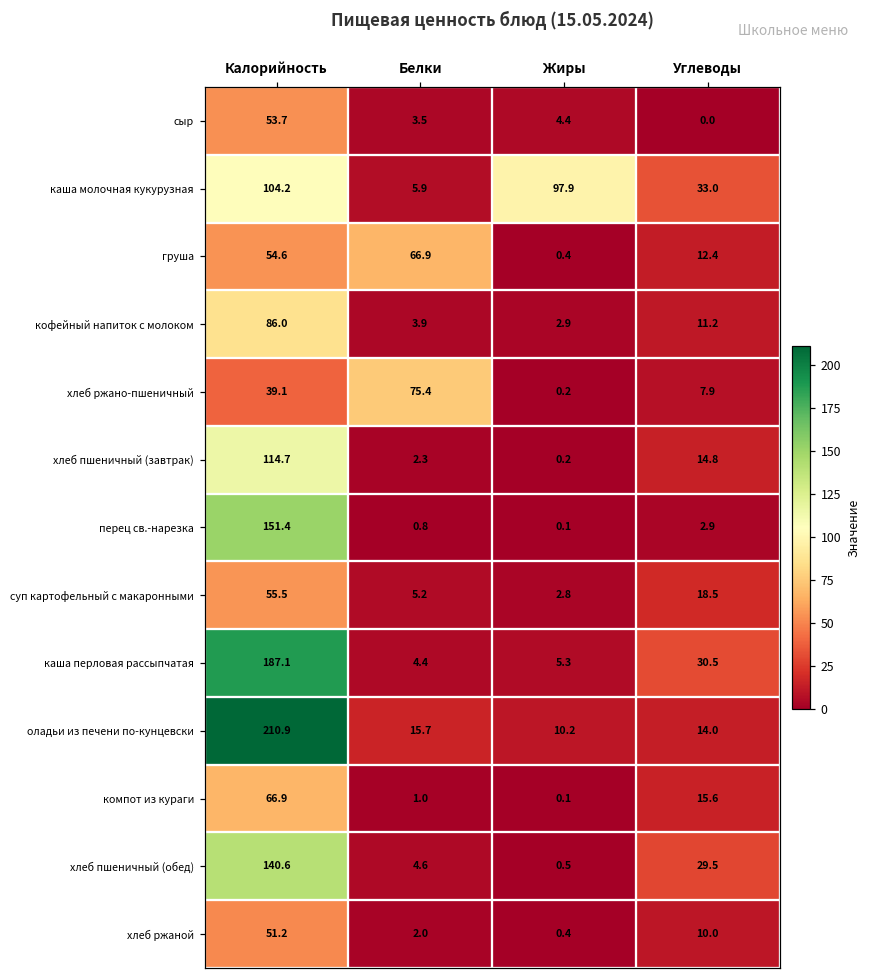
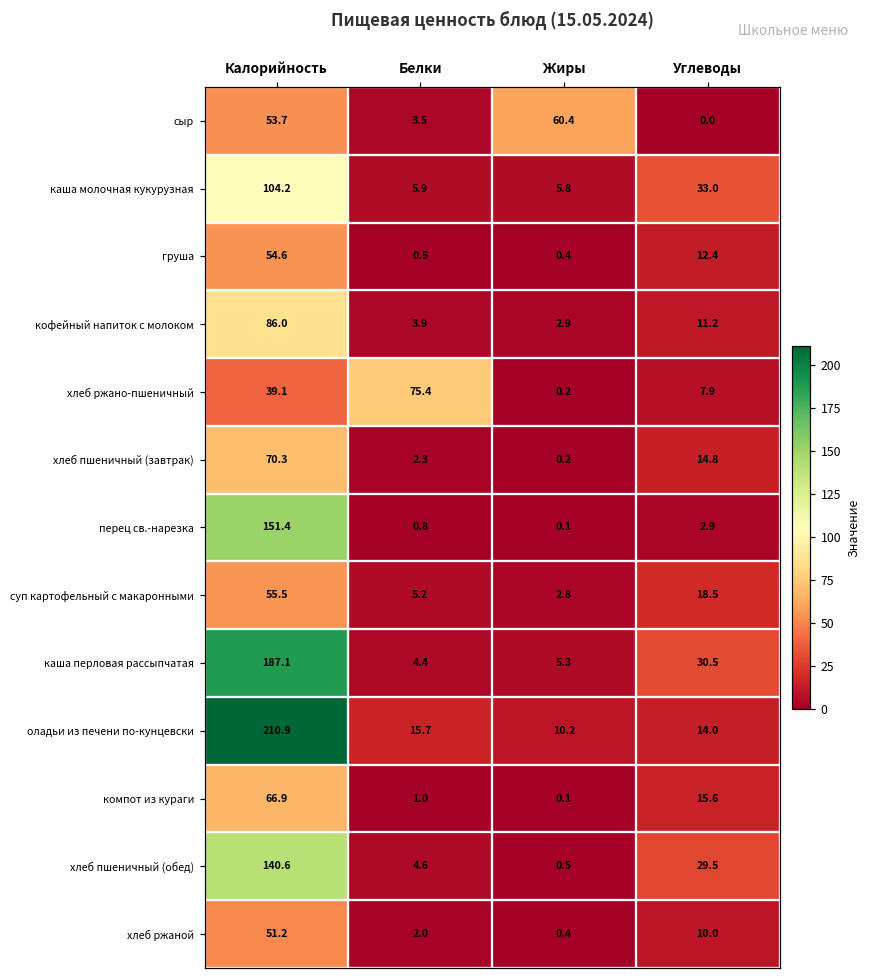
  {
    "сыр": {
      "Калорийность": 53.7,
      "Белки": 3.5,
-     "Жиры": 4.4,
+     "Жиры": 60.4,
      "Углеводы": 0.0
    },
    "каша молочная кукурузная": {
      "Калорийность": 104.2,
      "Белки": 5.9,
-     "Жиры": 97.9,
+     "Жиры": 5.8,
      "Углеводы": 33.0
    },
    "груша": {
      "Калорийность": 54.6,
-     "Белки": 66.9,
+     "Белки": 0.5,
      "Жиры": 0.4,
      "Углеводы": 12.4
    },
    "кофейный напиток с молоком": {
      "Калорийность": 86.0,
      "Белки": 3.9,
      "Жиры": 2.9,
      "Углеводы": 11.2
    },
    "хлеб ржано-пшеничный": {
      "Калорийность": 39.1,
      "Белки": 75.4,
      "Жиры": 0.2,
      "Углеводы": 7.9
    },
    "хлеб пшеничный (завтрак)": {
-     "Калорийность": 114.7,
+     "Калорийность": 70.3,
      "Белки": 2.3,
      "Жиры": 0.2,
      "Углеводы": 14.8
    },
    "перец св.-нарезка": {
      "Калорийность": 151.4,
      "Белки": 0.8,
      "Жиры": 0.1,
      "Углеводы": 2.9
    },
    "суп картофельный с макаронными": {
      "Калорийность": 55.5,
      "Белки": 5.2,
      "Жиры": 2.8,
      "Углеводы": 18.5
    },
    "каша перловая рассыпчатая": {
      "Калорийность": 187.1,
      "Белки": 4.4,
      "Жиры": 5.3,
      "Углеводы": 30.5
    },
    "оладьи из печени по-кунцевски": {
      "Калорийность": 210.9,
      "Белки": 15.7,
      "Жиры": 10.2,
      "Углеводы": 14.0
    },
    "компот из кураги": {
      "Калорийность": 66.9,
      "Белки": 1.0,
      "Жиры": 0.1,
      "Углеводы": 15.6
    },
    "хлеб пшеничный (обед)": {
      "Калорийность": 140.6,
      "Белки": 4.6,
      "Жиры": 0.5,
      "Углеводы": 29.5
    },
    "хлеб ржаной": {
      "Калорийность": 51.2,
      "Белки": 2.0,
      "Жиры": 0.4,
      "Углеводы": 10.0
    }
  }
